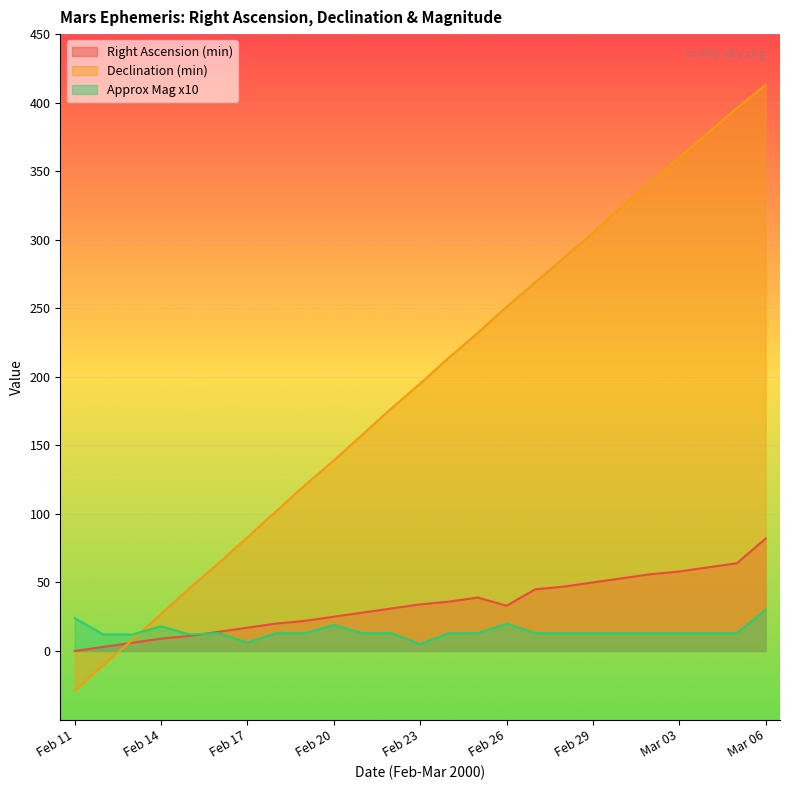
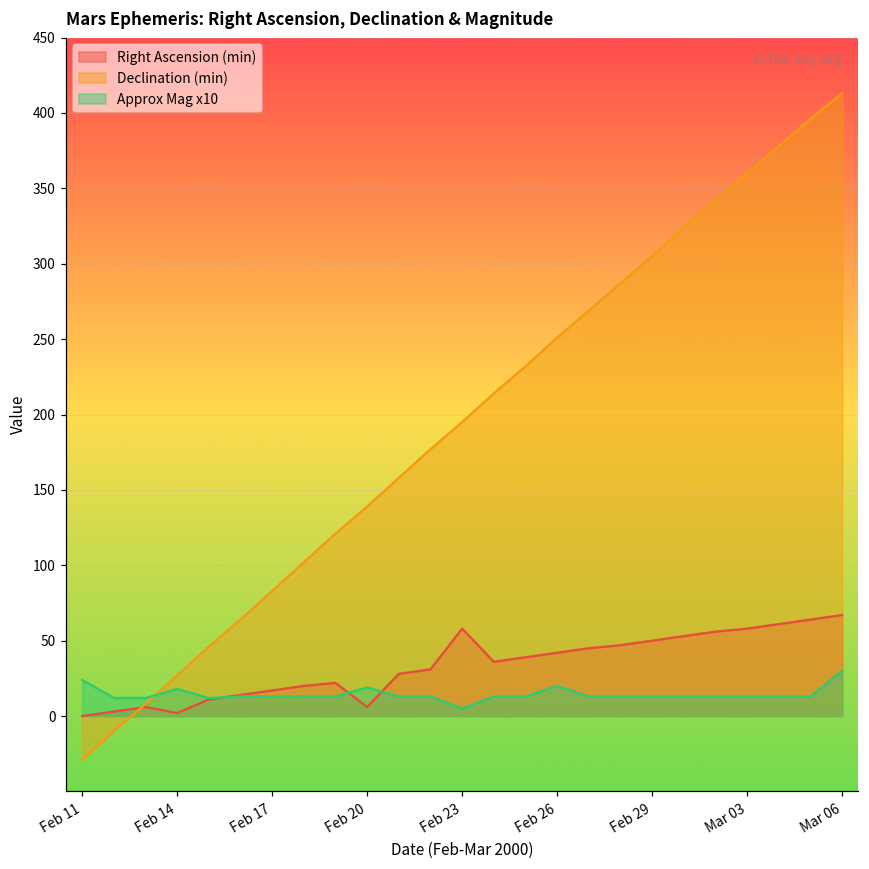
  {
    "Right Ascension (min)": {
-     "Feb 14": 9,
+     "Feb 14": 2,
      "Feb 17": 17,
-     "Feb 20": 25,
-     "Feb 23": 34,
-     "Feb 26": 33,
+     "Feb 20": 6,
+     "Feb 23": 58,
+     "Feb 26": 42,
      "Feb 29": 50,
      "Mar 03": 58,
-     "Mar 06": 82
+     "Mar 06": 67
    },
    "Approx Mag x10": {
      "Feb 11": 24,
      "Feb 14": 18,
-     "Feb 17": 6,
+     "Feb 17": 13,
      "Feb 20": 19,
      "Feb 23": 5,
      "Feb 26": 20,
      "Feb 29": 13,
      "Mar 03": 13,
      "Mar 06": 30
    }
  }
